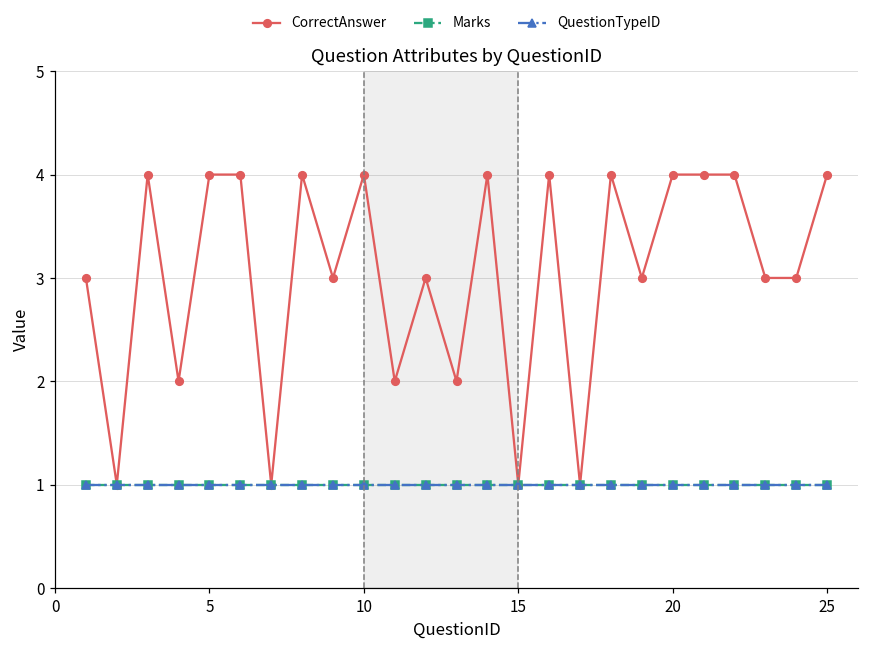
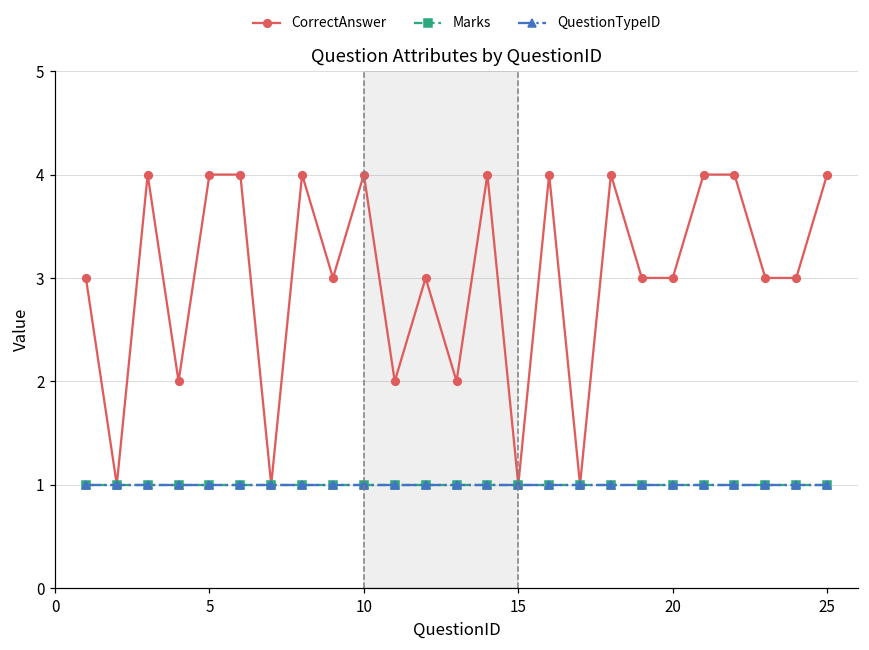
  {
    "CorrectAnswer": {
      "5": 4,
      "10": 4,
-     "20": 4,
+     "20": 3,
      "25": 4
    },
    "QuestionTypeID": {
      "5": 1,
      "10": 1,
      "20": 1,
      "25": 1
    }
  }
